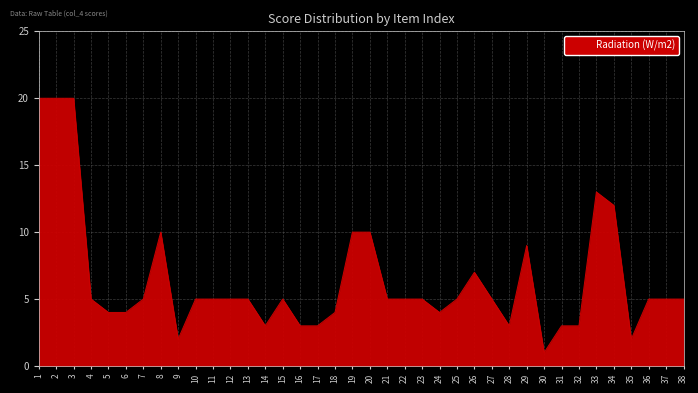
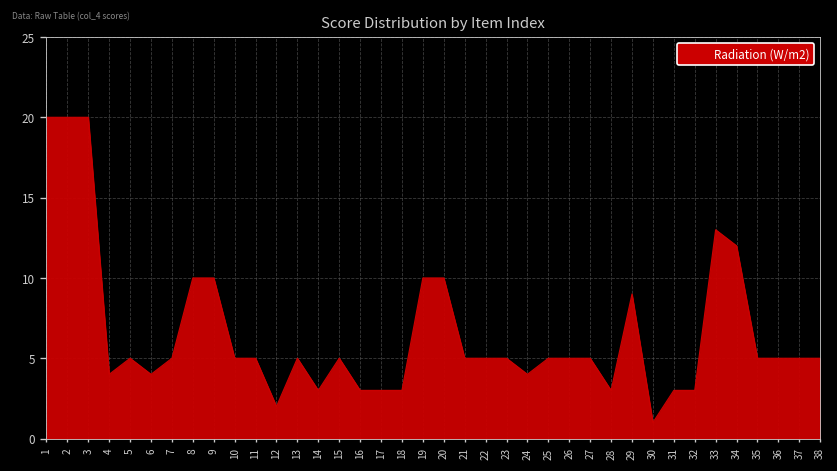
  {
    "1": 20,
    "2": 20,
    "3": 20,
-   "4": 5,
-   "5": 4,
+   "4": 4,
+   "5": 5,
    "6": 4,
    "7": 5,
    "8": 10,
-   "9": 2,
+   "9": 10,
    "10": 5,
    "11": 5,
-   "12": 5,
+   "12": 2,
    "13": 5,
    "14": 3,
    "15": 5,
    "16": 3,
    "17": 3,
-   "18": 4,
+   "18": 3,
    "19": 10,
    "20": 10,
    "21": 5,
    "22": 5,
    "23": 5,
    "24": 4,
    "25": 5,
-   "26": 7,
+   "26": 5,
    "27": 5,
    "28": 3,
    "29": 9,
    "30": 1,
    "31": 3,
    "32": 3,
    "33": 13,
    "34": 12,
-   "35": 2,
+   "35": 5,
    "36": 5,
    "37": 5,
    "38": 5
  }
